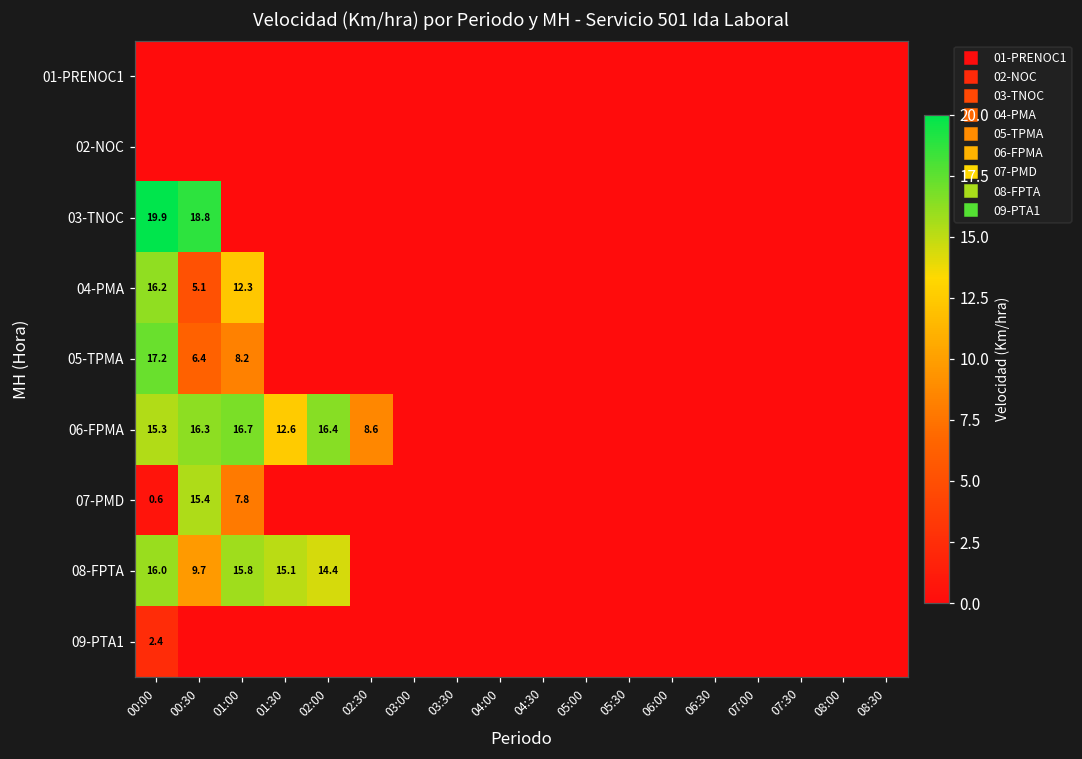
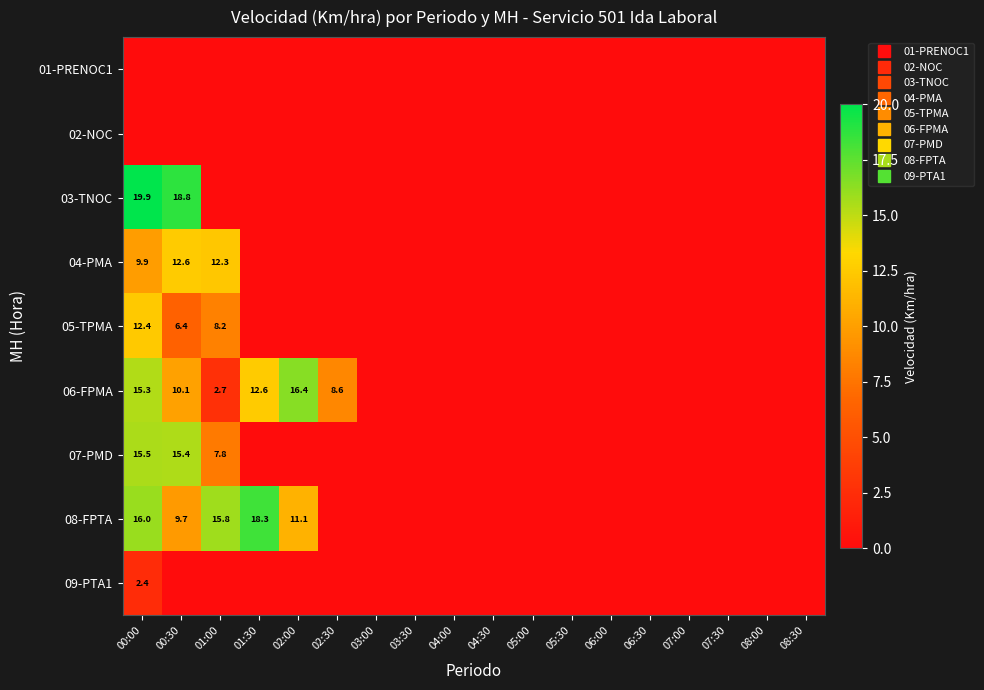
  {
    "03-TNOC": {
      "00:00": 19.9,
      "00:30": 18.8
    },
    "04-PMA": {
-     "00:00": 16.2,
-     "00:30": 5.1,
+     "00:00": 9.9,
+     "00:30": 12.6,
      "01:00": 12.3
    },
    "05-TPMA": {
-     "00:00": 17.2,
+     "00:00": 12.4,
      "00:30": 6.4,
      "01:00": 8.2
    },
    "06-FPMA": {
      "00:00": 15.3,
-     "00:30": 16.3,
-     "01:00": 16.7,
+     "00:30": 10.1,
+     "01:00": 2.7,
      "01:30": 12.6,
      "02:00": 16.4,
      "02:30": 8.6
    },
    "07-PMD": {
-     "00:00": 0.6,
+     "00:00": 15.5,
      "00:30": 15.4,
      "01:00": 7.8
    },
    "08-FPTA": {
      "00:00": 16.0,
      "00:30": 9.7,
      "01:00": 15.8,
-     "01:30": 15.1,
-     "02:00": 14.4
+     "01:30": 18.3,
+     "02:00": 11.1
    },
    "09-PTA1": {
      "00:00": 2.4
    }
  }
